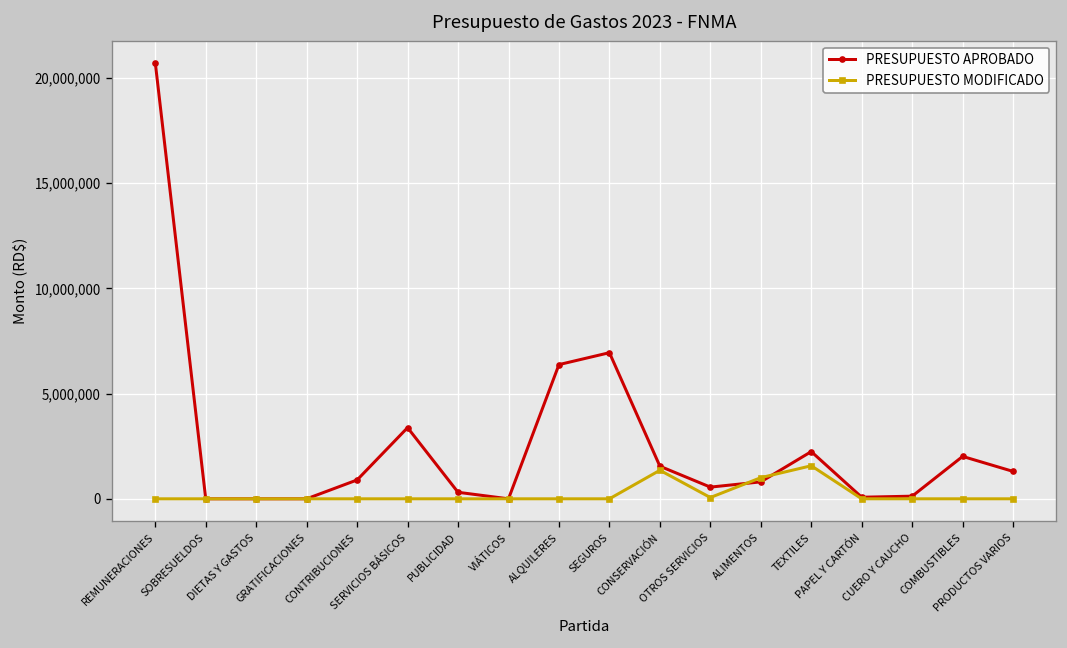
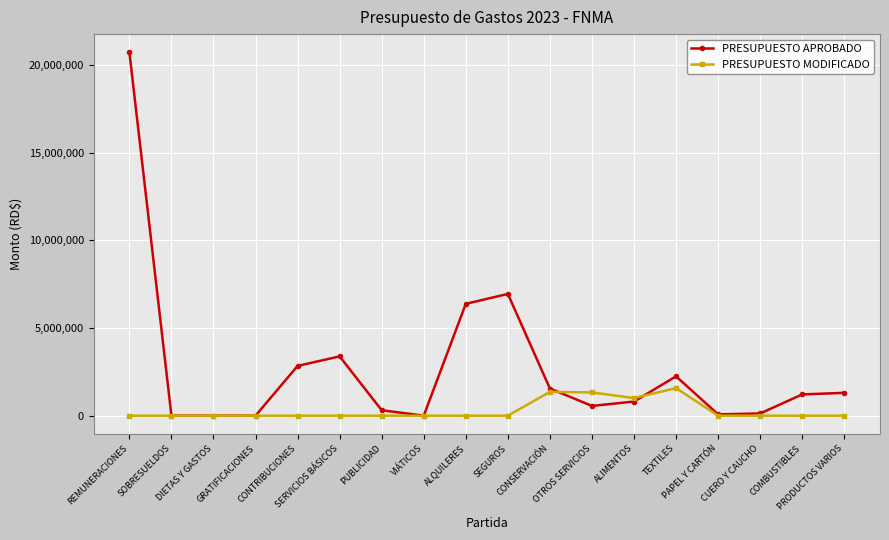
  {
    "PRESUPUESTO APROBADO": {
      "REMUNERACIONES": "20,700,000",
-     "CONTRIBUCIONES": "900,000",
+     "CONTRIBUCIONES": "2,800,000",
      "SERVICIOS BÁSICOS": "3,400,000",
      "PUBLICIDAD": "300,000",
      "ALQUILERES": "6,400,000",
      "SEGUROS": "6,900,000",
      "CONSERVACIÓN": "1,500,000",
      "OTROS SERVICIOS": "600,000",
      "ALIMENTOS": "800,000",
      "TEXTILES": "2,200,000",
-     "COMBUSTIBLES": "2,000,000",
+     "COMBUSTIBLES": "1,200,000",
      "PRODUCTOS VARIOS": "1,300,000"
    },
    "PRESUPUESTO MODIFICADO": {
      "REMUNERACIONES": "0",
      "CONTRIBUCIONES": "0",
      "SERVICIOS BÁSICOS": "0",
      "PUBLICIDAD": "0",
      "ALQUILERES": "0",
      "SEGUROS": "0",
      "CONSERVACIÓN": "1,400,000",
-     "OTROS SERVICIOS": "100,000",
+     "OTROS SERVICIOS": "1,300,000",
      "ALIMENTOS": "1,000,000",
      "TEXTILES": "1,600,000",
      "COMBUSTIBLES": "0",
      "PRODUCTOS VARIOS": "0"
    }
  }
